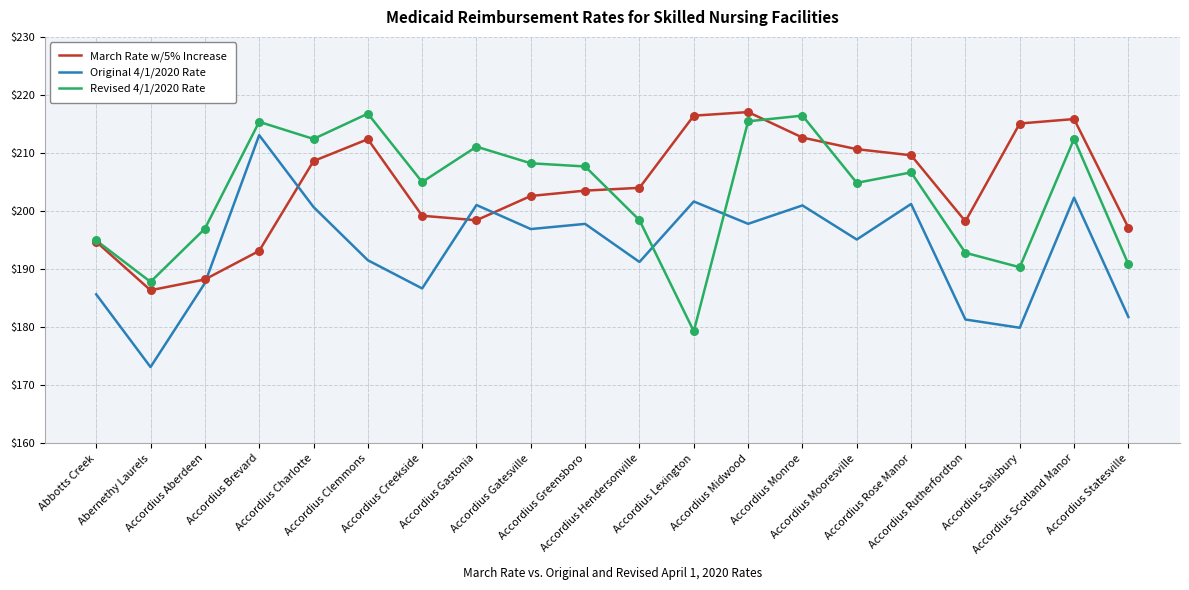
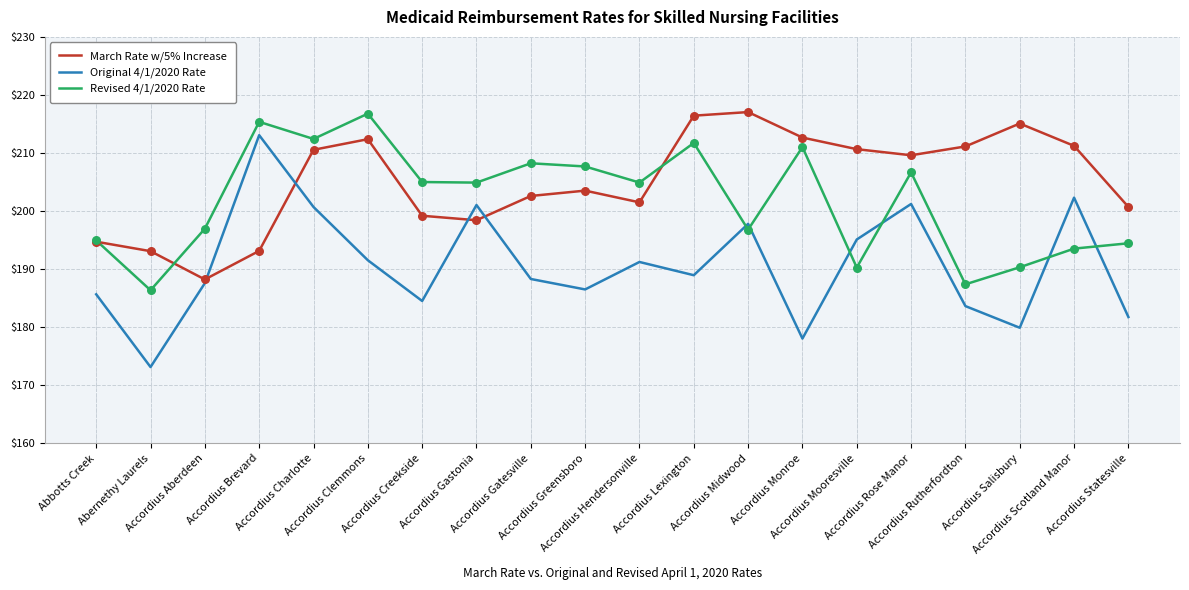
  {
    "March Rate w/5% Increase": {
-     "Abernethy Laurels": "$186",
+     "Abernethy Laurels": "$193",
      "Accordius Aberdeen": "$188",
      "Accordius Brevard": "$193",
-     "Accordius Charlotte": "$209",
+     "Accordius Charlotte": "$211",
      "Accordius Clemmons": "$212",
      "Accordius Creekside": "$199",
      "Accordius Gastonia": "$198",
      "Accordius Gatesville": "$203",
      "Accordius Greensboro": "$204",
-     "Accordius Hendersonville": "$204",
+     "Accordius Hendersonville": "$202",
      "Accordius Lexington": "$216",
      "Accordius Midwood": "$217",
      "Accordius Monroe": "$213",
      "Accordius Mooresville": "$211",
      "Accordius Rose Manor": "$210",
-     "Accordius Rutherfordton": "$198",
+     "Accordius Rutherfordton": "$211",
      "Accordius Salisbury": "$215",
-     "Accordius Scotland Manor": "$216",
-     "Accordius Statesville": "$197"
+     "Accordius Scotland Manor": "$211",
+     "Accordius Statesville": "$201"
    },
    "Original 4/1/2020 Rate": {
      "Abbotts Creek": "$186",
      "Abernethy Laurels": "$173",
      "Accordius Aberdeen": "$188",
      "Accordius Brevard": "$213",
      "Accordius Charlotte": "$201",
      "Accordius Clemmons": "$192",
-     "Accordius Creekside": "$187",
+     "Accordius Creekside": "$185",
      "Accordius Gastonia": "$201",
-     "Accordius Gatesville": "$197",
-     "Accordius Greensboro": "$198",
+     "Accordius Gatesville": "$188",
+     "Accordius Greensboro": "$187",
      "Accordius Hendersonville": "$191",
-     "Accordius Lexington": "$202",
+     "Accordius Lexington": "$189",
      "Accordius Midwood": "$198",
-     "Accordius Monroe": "$201",
+     "Accordius Monroe": "$178",
      "Accordius Mooresville": "$195",
      "Accordius Rose Manor": "$201",
-     "Accordius Rutherfordton": "$181",
+     "Accordius Rutherfordton": "$184",
      "Accordius Salisbury": "$180",
      "Accordius Scotland Manor": "$202",
      "Accordius Statesville": "$182"
    },
    "Revised 4/1/2020 Rate": {
-     "Abernethy Laurels": "$188",
+     "Abernethy Laurels": "$186",
      "Accordius Aberdeen": "$197",
      "Accordius Brevard": "$215",
      "Accordius Charlotte": "$212",
      "Accordius Clemmons": "$217",
      "Accordius Creekside": "$205",
-     "Accordius Gastonia": "$211",
+     "Accordius Gastonia": "$205",
      "Accordius Gatesville": "$208",
      "Accordius Greensboro": "$208",
-     "Accordius Hendersonville": "$198",
-     "Accordius Lexington": "$179",
-     "Accordius Midwood": "$215",
-     "Accordius Monroe": "$216",
-     "Accordius Mooresville": "$205",
+     "Accordius Hendersonville": "$205",
+     "Accordius Lexington": "$212",
+     "Accordius Midwood": "$197",
+     "Accordius Monroe": "$211",
+     "Accordius Mooresville": "$190",
      "Accordius Rose Manor": "$207",
-     "Accordius Rutherfordton": "$193",
+     "Accordius Rutherfordton": "$187",
      "Accordius Salisbury": "$190",
-     "Accordius Scotland Manor": "$212",
-     "Accordius Statesville": "$191"
+     "Accordius Scotland Manor": "$194",
+     "Accordius Statesville": "$194"
    }
  }
